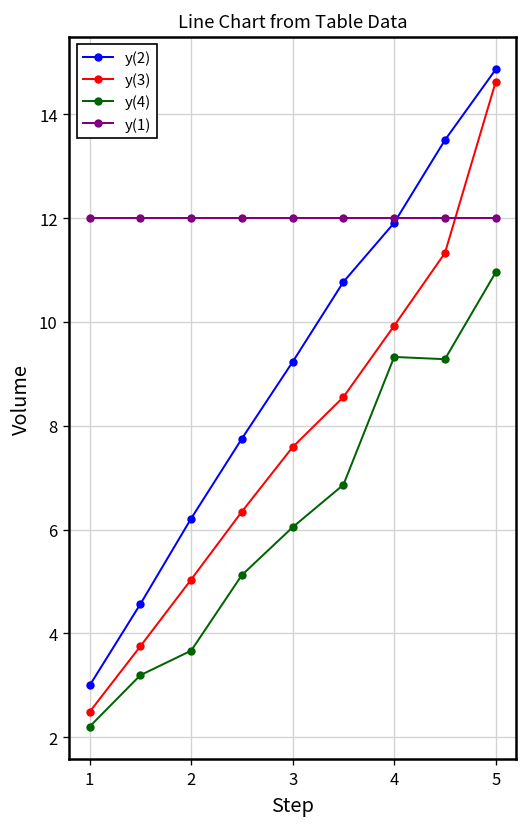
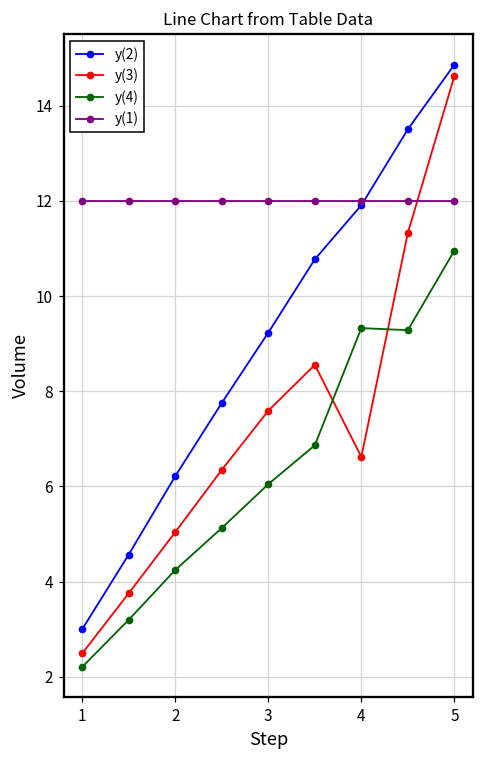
  {
    "y(2)": {
      "1": 3.0,
      "2": 6.2,
      "3": 9.2,
      "4": 11.9,
      "5": 14.9
    },
    "y(3)": {
      "1": 2.5,
      "2": 5.0,
      "3": 7.6,
-     "4": 9.9,
+     "4": 6.6,
      "5": 14.6
    },
    "y(4)": {
      "1": 2.2,
-     "2": 3.7,
+     "2": 4.2,
      "3": 6.0,
      "4": 9.3,
      "5": 11.0
    },
    "y(1)": {
      "1": 12.0,
      "2": 12.0,
      "3": 12.0,
      "4": 12.0,
      "5": 12.0
    }
  }
